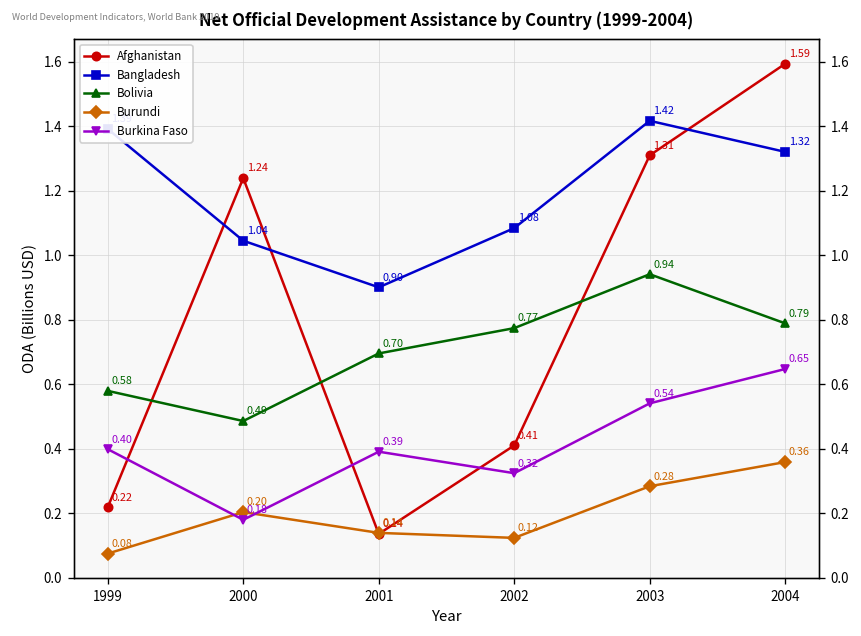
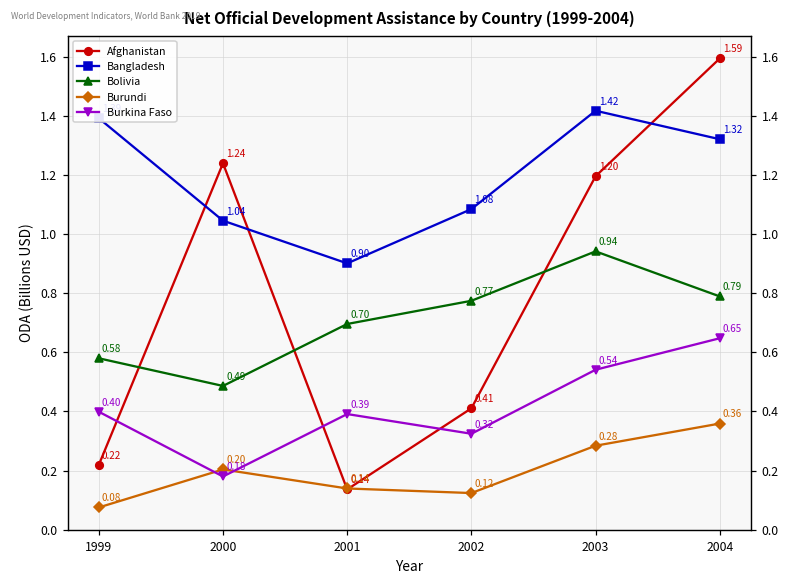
  {
    "Afghanistan": {
      "1999": 0.22,
      "2000": 1.24,
      "2002": 0.41,
-     "2003": 1.31,
+     "2003": 1.20,
      "2004": 1.59
    },
    "Bangladesh": {
      "2000": 1.04,
      "2001": 0.90,
      "2002": 1.08,
      "2003": 1.42,
      "2004": 1.32
    },
    "Bolivia": {
      "1999": 0.58,
      "2000": 0.49,
      "2001": 0.70,
      "2002": 0.77,
      "2003": 0.94,
      "2004": 0.79
    },
    "Burundi": {
      "1999": 0.08,
      "2002": 0.12,
      "2003": 0.28,
      "2004": 0.36
    },
    "Burkina Faso": {
      "1999": 0.40,
      "2001": 0.39,
      "2002": 0.32,
      "2003": 0.54,
      "2004": 0.65
    }
  }
